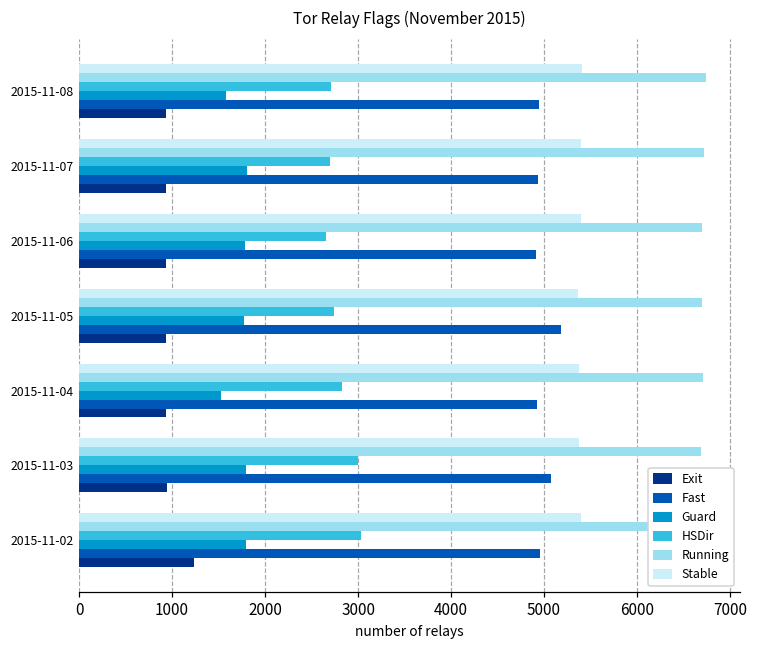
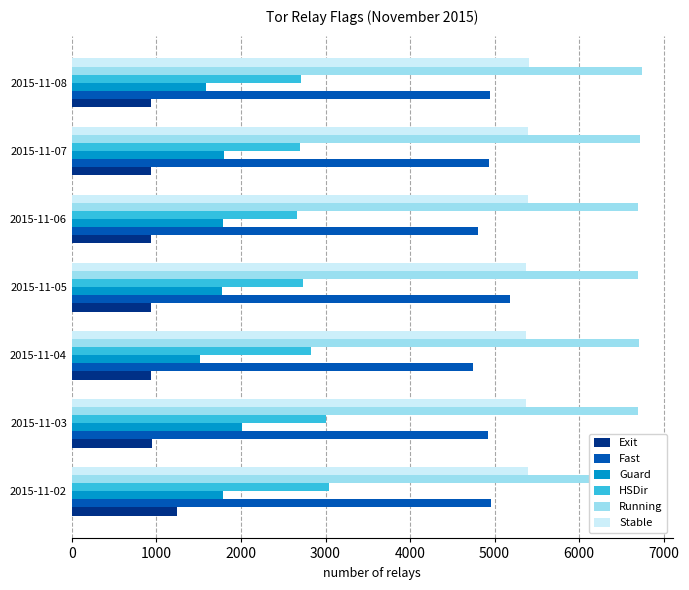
  {
    "Exit": {
      "2015-11-08": 900,
      "2015-11-07": 900,
      "2015-11-06": 900,
      "2015-11-05": 900,
      "2015-11-04": 900,
      "2015-11-03": 900,
      "2015-11-02": 1200
    },
    "Fast": {
      "2015-11-08": 5000,
      "2015-11-07": 4900,
-     "2015-11-06": 4900,
+     "2015-11-06": 4800,
      "2015-11-05": 5200,
-     "2015-11-04": 4900,
-     "2015-11-03": 5100,
+     "2015-11-04": 4700,
+     "2015-11-03": 4900,
      "2015-11-02": 5000
    },
    "Guard": {
      "2015-11-08": 1600,
      "2015-11-07": 1800,
      "2015-11-06": 1800,
      "2015-11-05": 1800,
      "2015-11-04": 1500,
-     "2015-11-03": 1800,
+     "2015-11-03": 2000,
      "2015-11-02": 1800
    },
    "HSDir": {
      "2015-11-08": 2700,
      "2015-11-07": 2700,
      "2015-11-06": 2700,
      "2015-11-05": 2700,
      "2015-11-04": 2800,
      "2015-11-03": 3000,
      "2015-11-02": 3000
    }
  }
